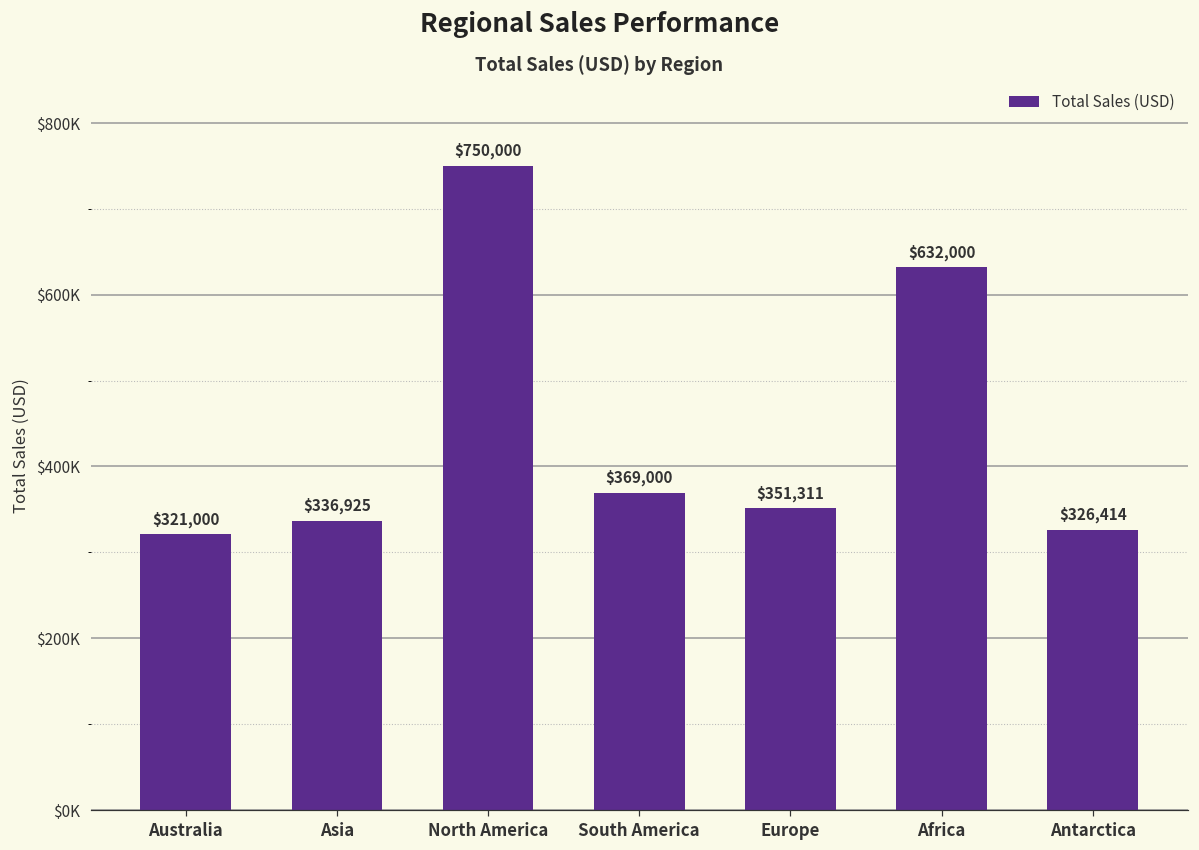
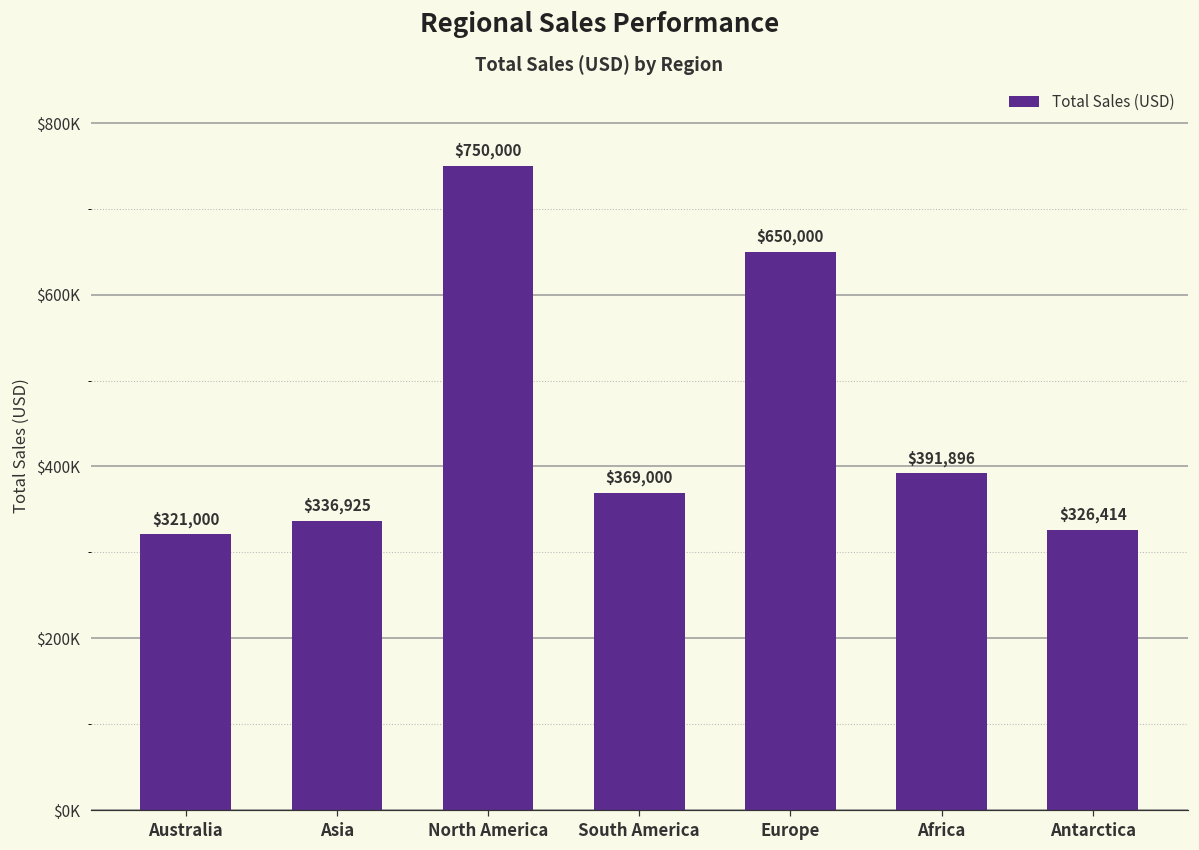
  {
    "Australia": "$321,000",
    "Asia": "$336,925",
    "North America": "$750,000",
    "South America": "$369,000",
-   "Europe": "$351,311",
-   "Africa": "$632,000",
+   "Europe": "$650,000",
+   "Africa": "$391,896",
    "Antarctica": "$326,414"
  }
